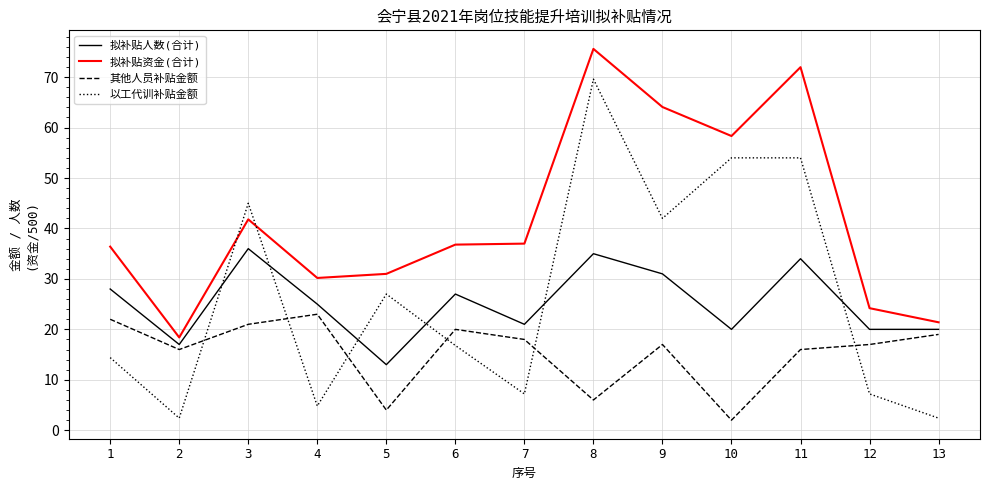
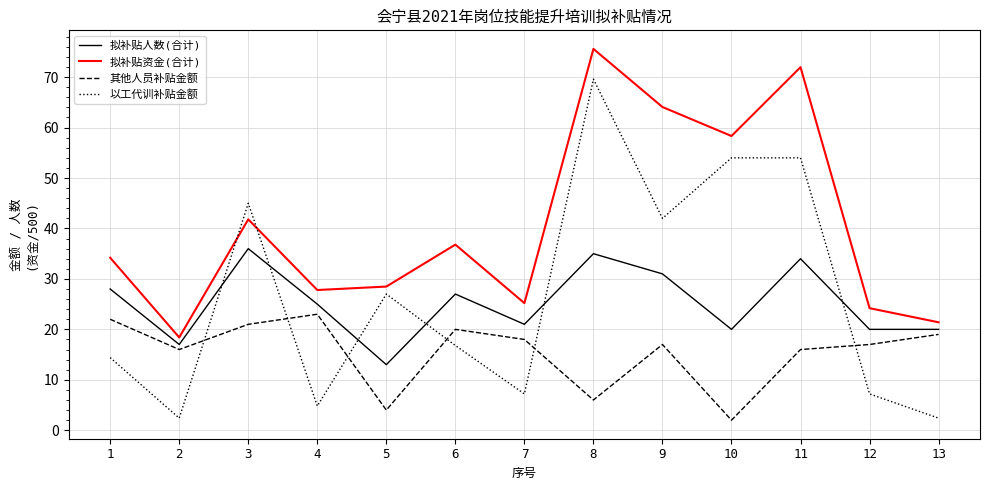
  {
    "拟补贴资金(合计)": {
-     "1": 36,
+     "1": 34,
      "2": 18,
      "3": 42,
-     "4": 30,
-     "5": 31,
+     "4": 28,
+     "5": 28,
      "6": 37,
-     "7": 37,
+     "7": 25,
      "8": 76,
      "9": 64,
      "10": 58,
      "11": 72,
      "12": 24,
      "13": 21
    }
  }
